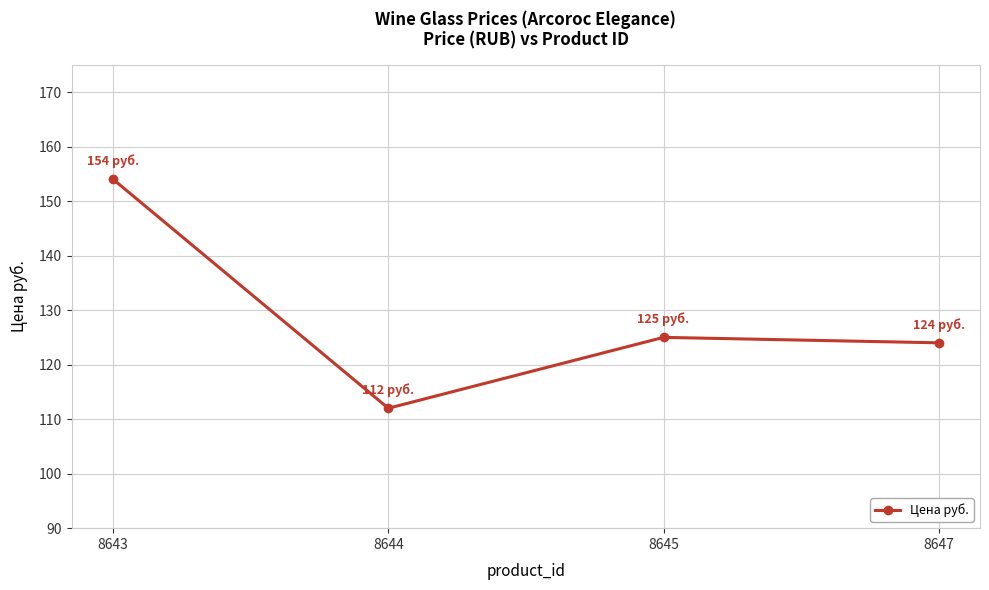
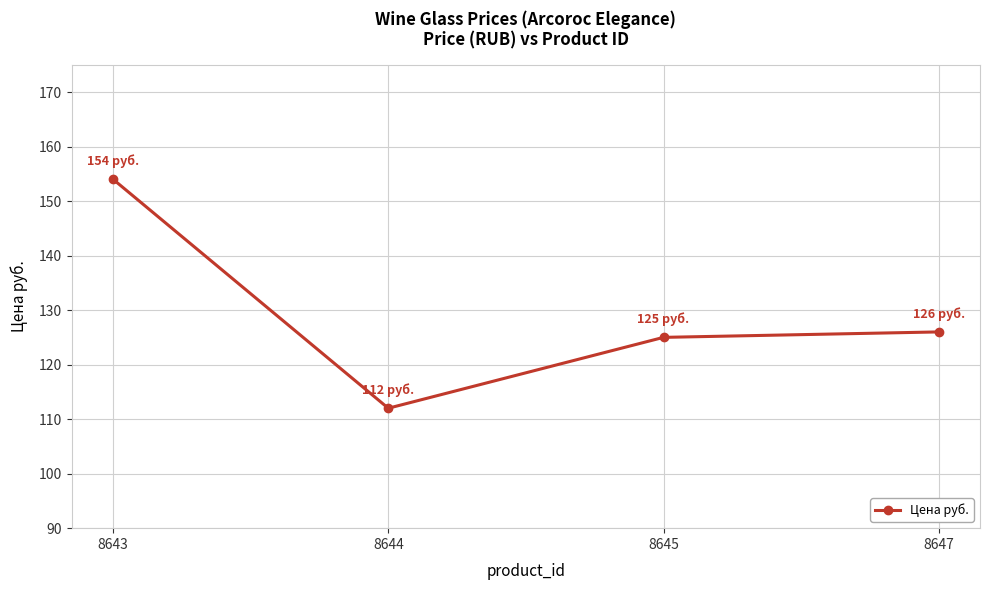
  {
    "8643": 154,
    "8644": 112,
    "8645": 125,
-   "8647": 124
+   "8647": 126
  }
